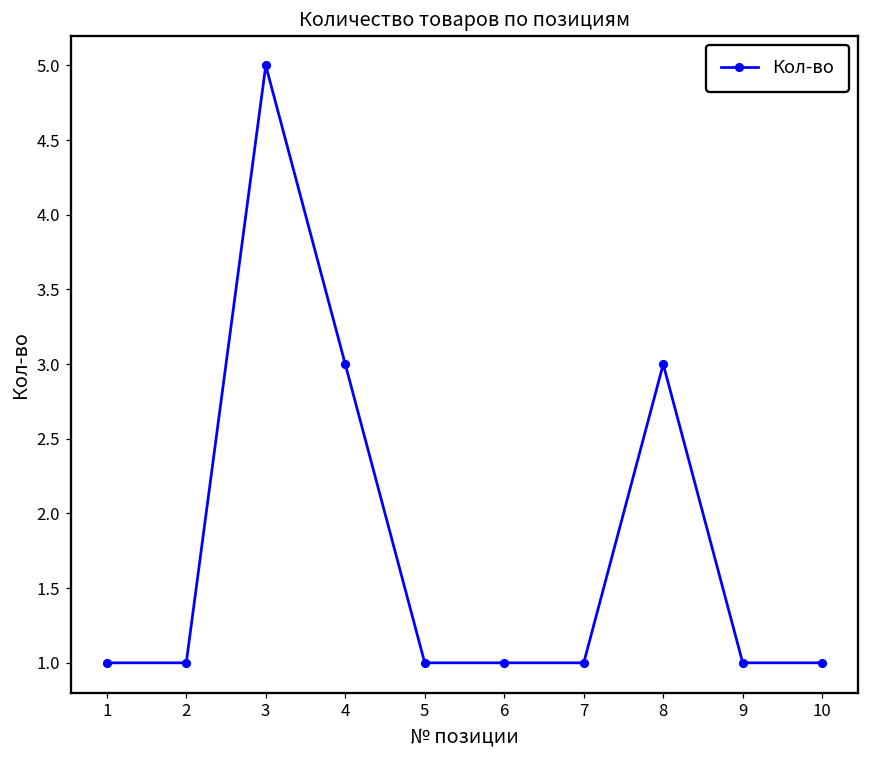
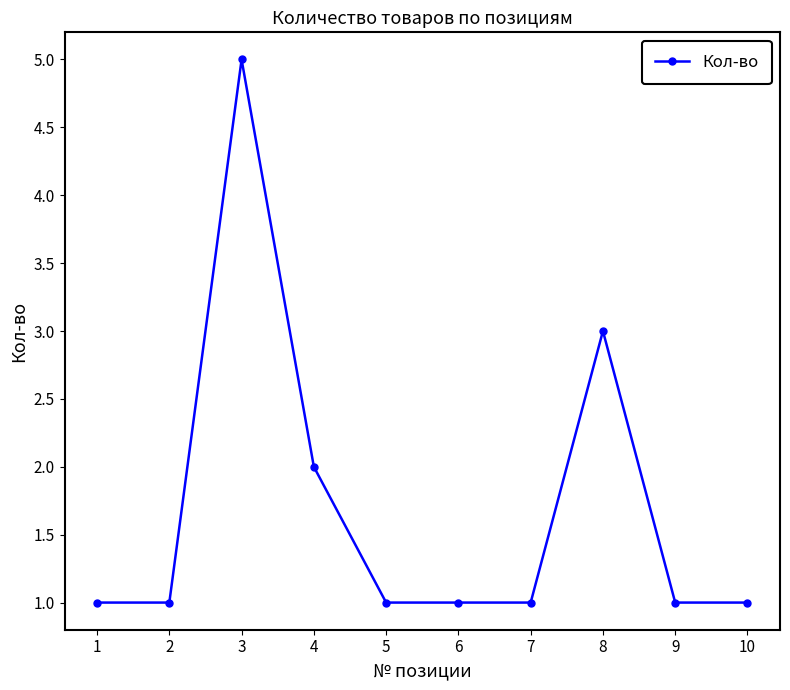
  {
    "1": 1,
    "2": 1,
    "3": 5,
-   "4": 3,
+   "4": 2,
    "5": 1,
    "6": 1,
    "7": 1,
    "8": 3,
    "9": 1,
    "10": 1
  }
